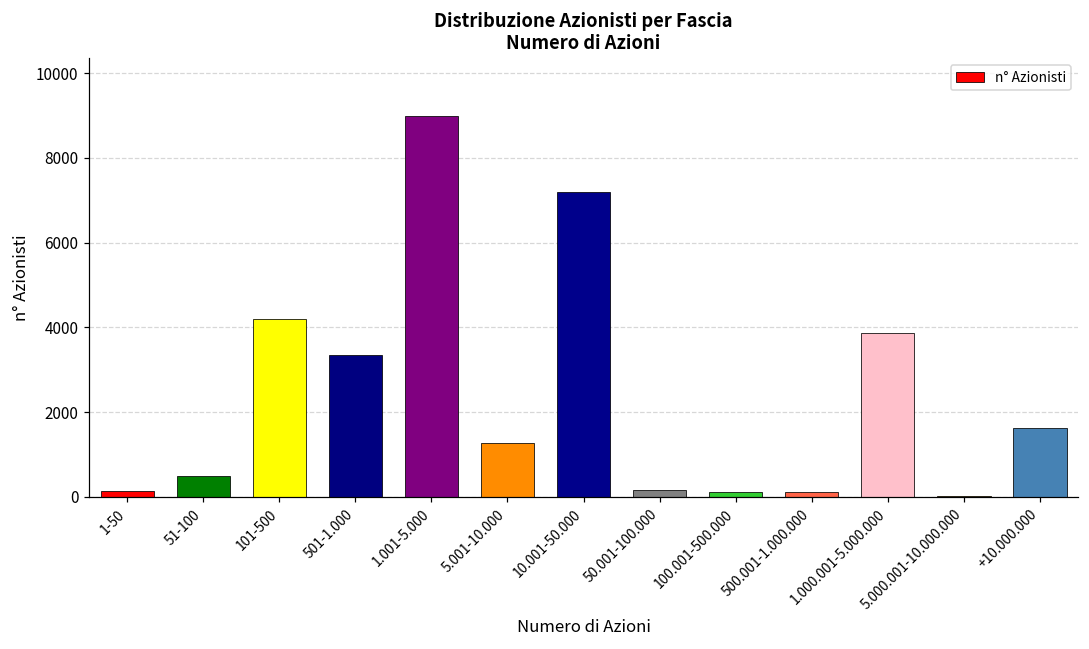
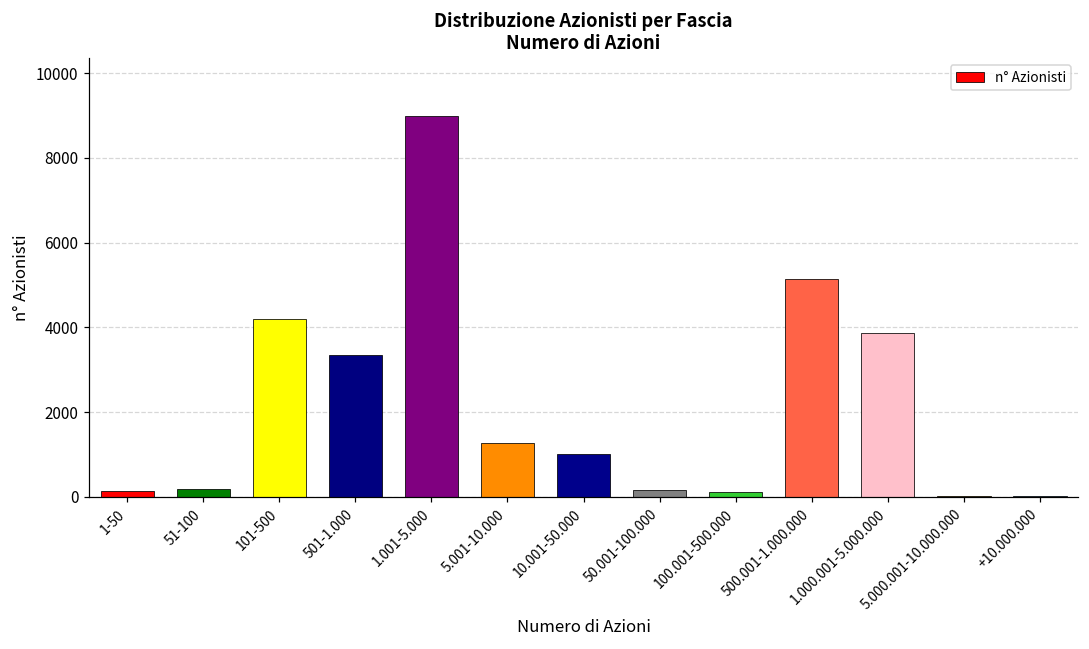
  {
    "1-50": 100,
-   "51-100": 500,
+   "51-100": 200,
    "101-500": 4200,
    "501-1.000": 3300,
    "1.001-5.000": 9000,
    "5.001-10.000": 1300,
-   "10.001-50.000": 7200,
+   "10.001-50.000": 1000,
    "50.001-100.000": 200,
    "100.001-500.000": 100,
-   "500.001-1.000.000": 100,
+   "500.001-1.000.000": 5100,
    "1.000.001-5.000.000": 3900,
-   "+10.000.000": 1600
+   "+10.000.000": 0
  }
